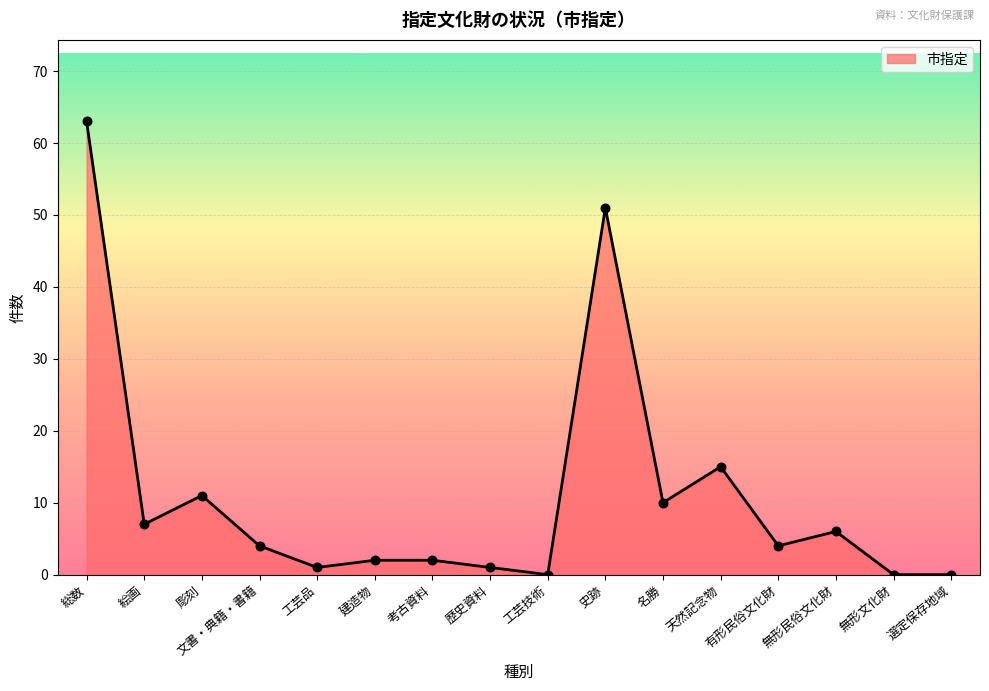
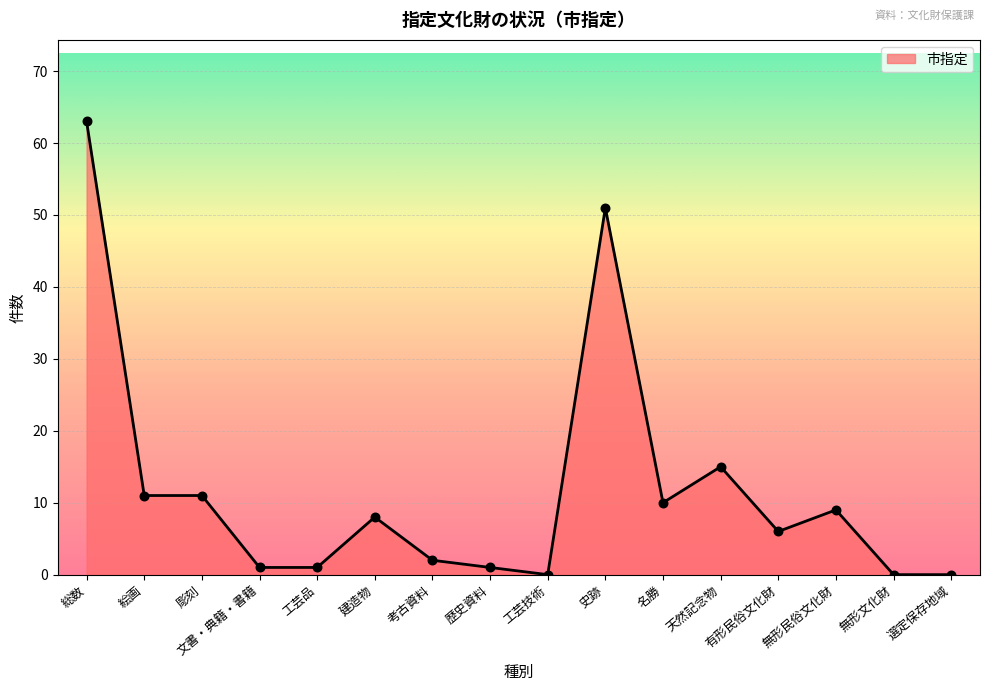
  {
    "総数": 63,
-   "絵画": 7,
+   "絵画": 11,
    "彫刻": 11,
-   "文書・典籍・書籍": 4,
+   "文書・典籍・書籍": 1,
    "工芸品": 1,
-   "建造物": 2,
+   "建造物": 8,
    "考古資料": 2,
    "歴史資料": 1,
    "工芸技術": 0,
    "史跡": 51,
    "名勝": 10,
    "天然記念物": 15,
-   "有形民俗文化財": 4,
-   "無形民俗文化財": 6,
+   "有形民俗文化財": 6,
+   "無形民俗文化財": 9,
    "無形文化財": 0,
    "選定保存地域": 0
  }
